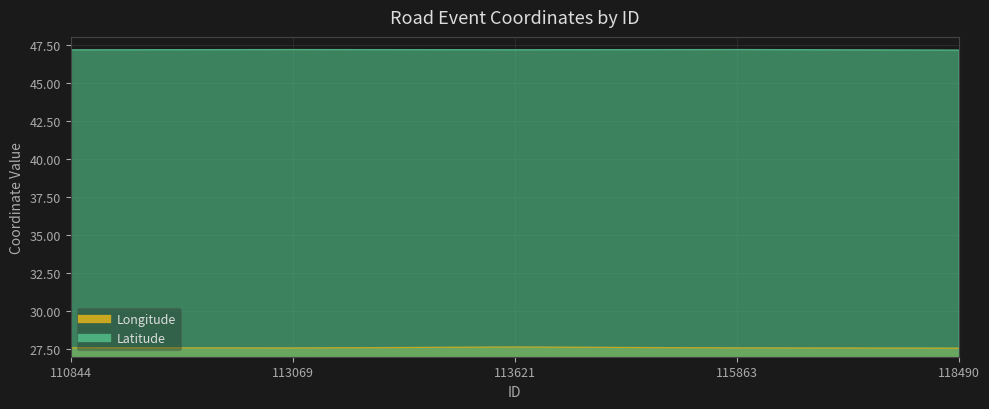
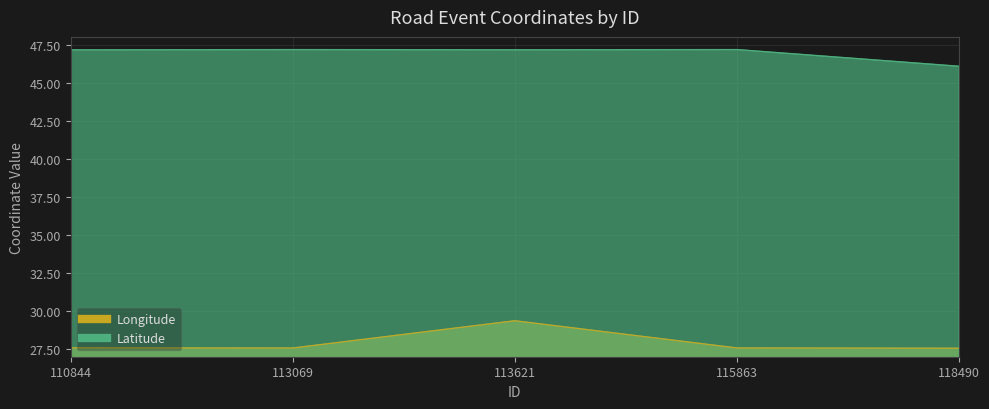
  {
    "Longitude": {
      "110844": 27.6,
      "113069": 27.6,
-     "113621": 27.6,
+     "113621": 29.4,
      "115863": 27.6,
      "118490": 27.6
    },
    "Latitude": {
      "110844": 47.1,
      "113069": 47.2,
      "113621": 47.2,
      "115863": 47.2,
-     "118490": 47.1
+     "118490": 46.1
    }
  }
